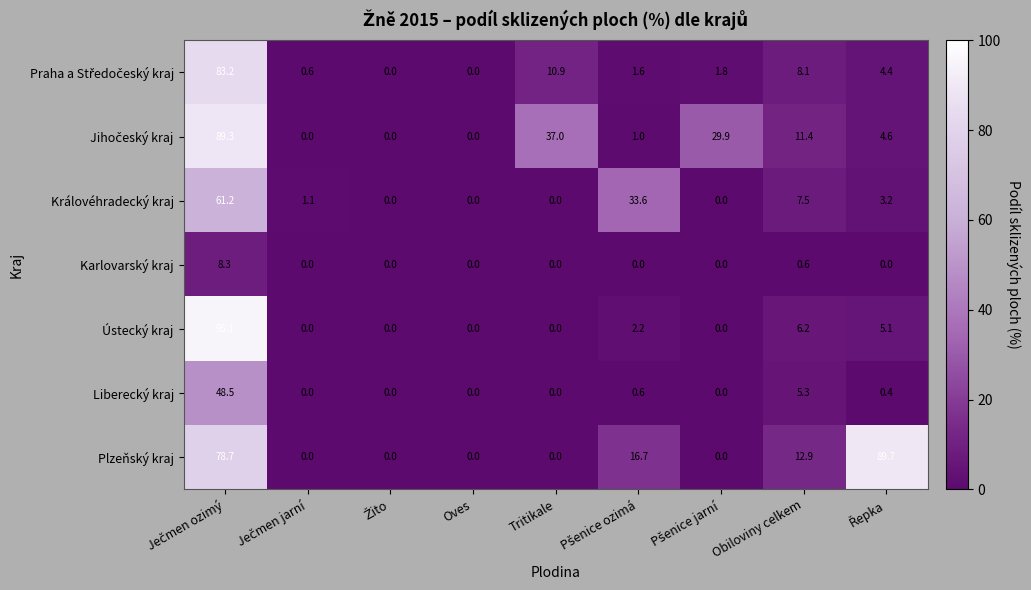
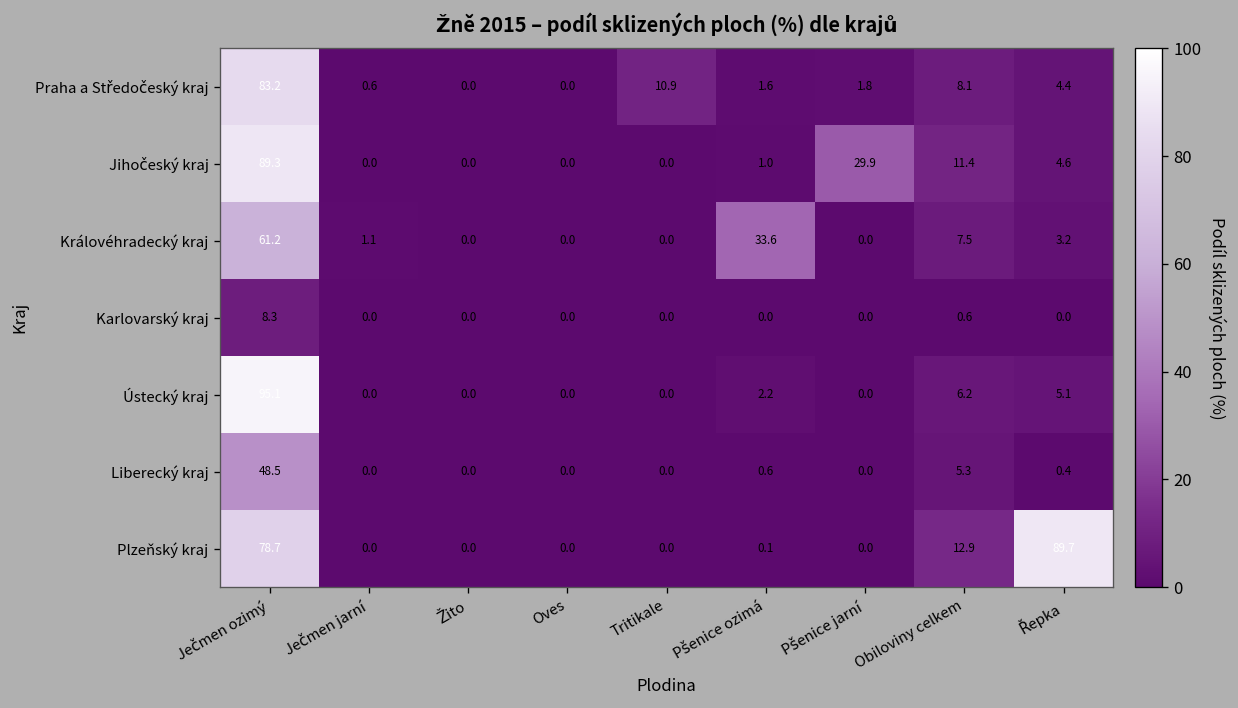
  {
    "Praha a Středočeský kraj": {
      "Ječmen jarní": 0.6,
      "Žito": 0.0,
      "Oves": 0.0,
      "Tritikale": 10.9,
      "Pšenice ozimá": 1.6,
      "Pšenice jarní": 1.8,
      "Obiloviny celkem": 8.1,
      "Řepka": 4.4
    },
    "Jihočeský kraj": {
      "Ječmen jarní": 0.0,
      "Žito": 0.0,
      "Oves": 0.0,
-     "Tritikale": 37.0,
+     "Tritikale": 0.0,
      "Pšenice ozimá": 1.0,
      "Pšenice jarní": 29.9,
      "Obiloviny celkem": 11.4,
      "Řepka": 4.6
    },
    "Královéhradecký kraj": {
      "Ječmen ozimý": 61.2,
      "Ječmen jarní": 1.1,
      "Žito": 0.0,
      "Oves": 0.0,
      "Tritikale": 0.0,
      "Pšenice ozimá": 33.6,
      "Pšenice jarní": 0.0,
      "Obiloviny celkem": 7.5,
      "Řepka": 3.2
    },
    "Karlovarský kraj": {
      "Ječmen ozimý": 8.3,
      "Ječmen jarní": 0.0,
      "Žito": 0.0,
      "Oves": 0.0,
      "Tritikale": 0.0,
      "Pšenice ozimá": 0.0,
      "Pšenice jarní": 0.0,
      "Obiloviny celkem": 0.6,
      "Řepka": 0.0
    },
    "Ústecký kraj": {
      "Ječmen jarní": 0.0,
      "Žito": 0.0,
      "Oves": 0.0,
      "Tritikale": 0.0,
      "Pšenice ozimá": 2.2,
      "Pšenice jarní": 0.0,
      "Obiloviny celkem": 6.2,
      "Řepka": 5.1
    },
    "Liberecký kraj": {
      "Ječmen ozimý": 48.5,
      "Ječmen jarní": 0.0,
      "Žito": 0.0,
      "Oves": 0.0,
      "Tritikale": 0.0,
      "Pšenice ozimá": 0.6,
      "Pšenice jarní": 0.0,
      "Obiloviny celkem": 5.3,
      "Řepka": 0.4
    },
    "Plzeňský kraj": {
      "Ječmen jarní": 0.0,
      "Žito": 0.0,
      "Oves": 0.0,
      "Tritikale": 0.0,
-     "Pšenice ozimá": 16.7,
+     "Pšenice ozimá": 0.1,
      "Pšenice jarní": 0.0,
      "Obiloviny celkem": 12.9
    }
  }
